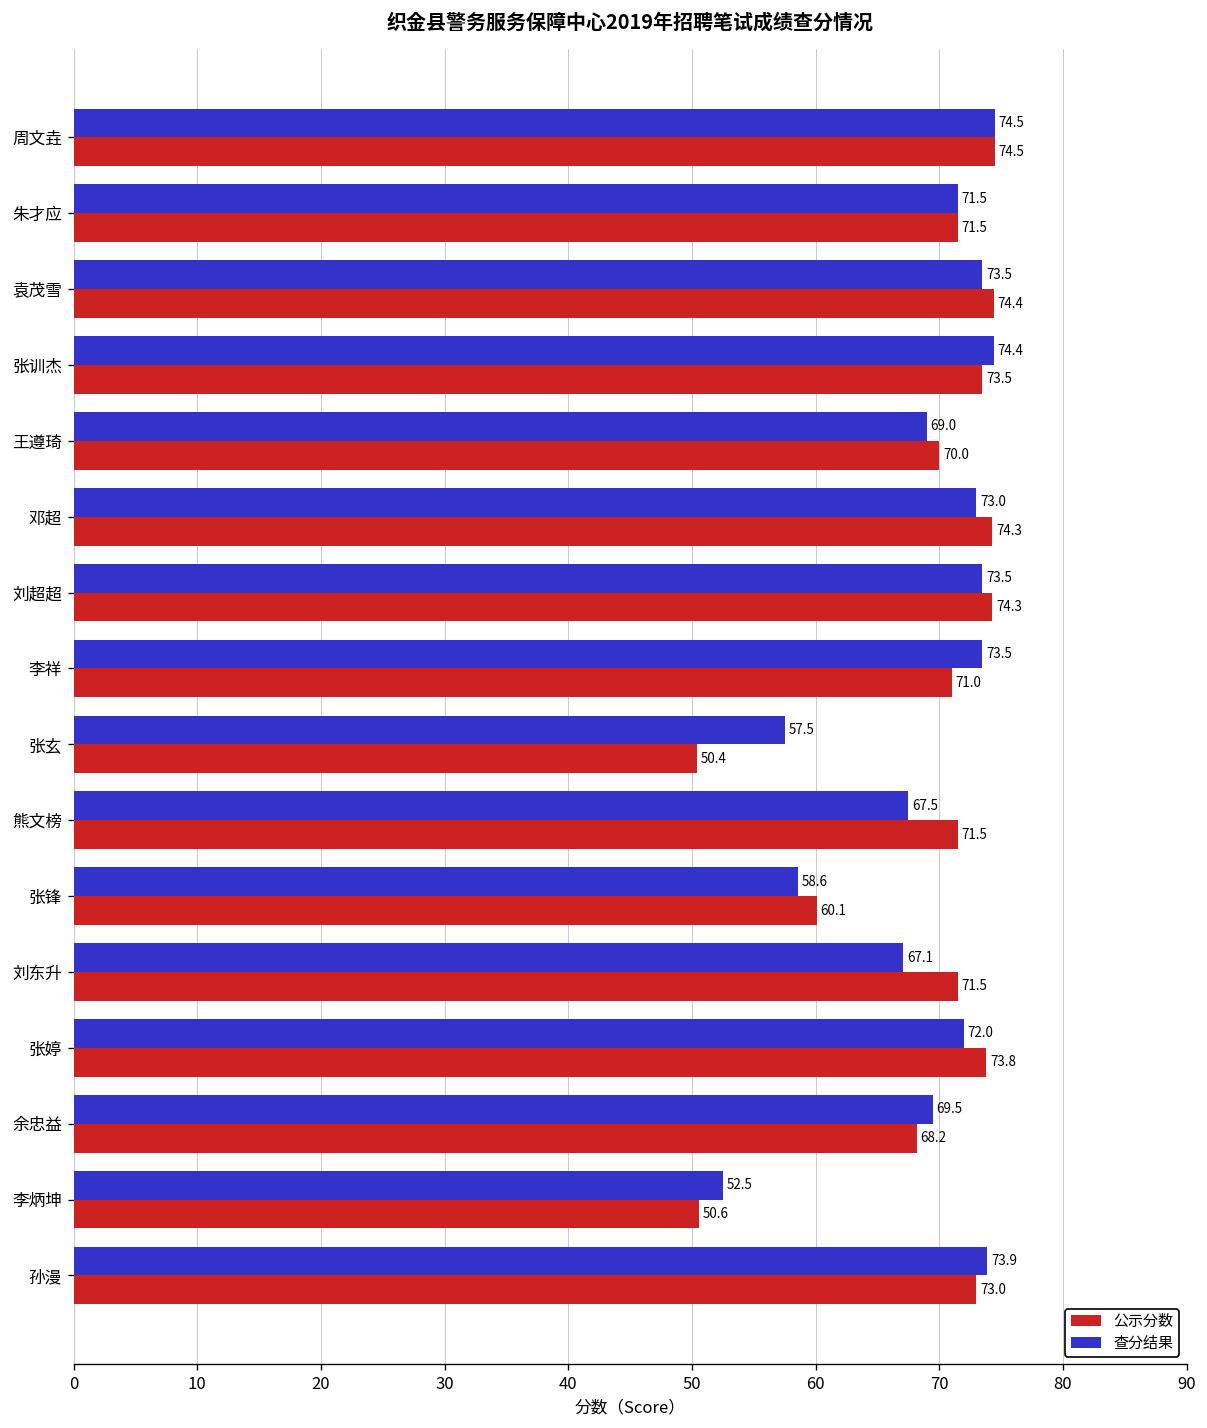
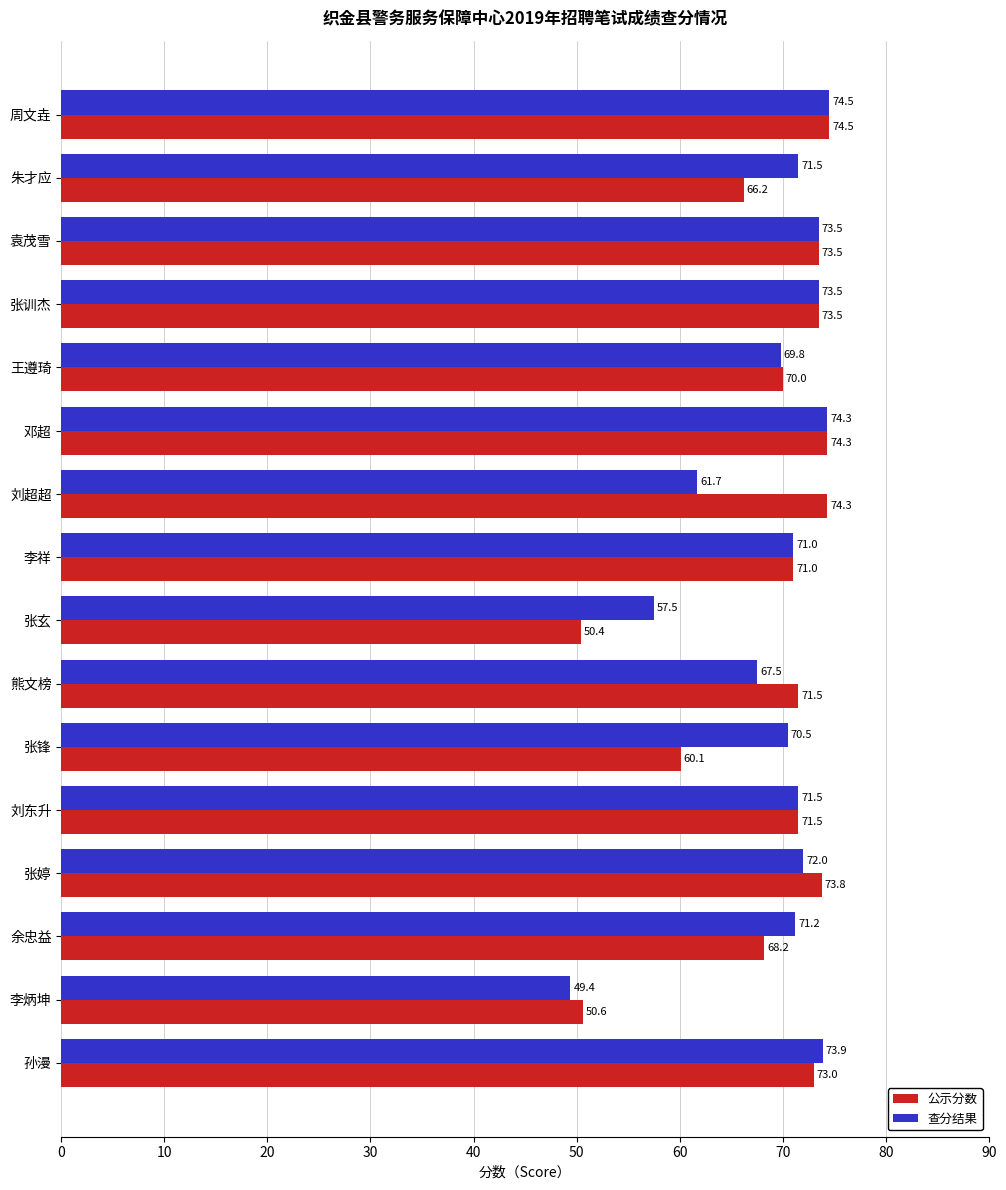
  {
    "公示分数": {
      "周文垚": 74.5,
-     "朱才应": 71.5,
-     "袁茂雪": 74.4,
+     "朱才应": 66.2,
+     "袁茂雪": 73.5,
      "张训杰": 73.5,
      "王遵琦": 70.0,
      "邓超": 74.3,
      "刘超超": 74.3,
      "李祥": 71.0,
      "张玄": 50.4,
      "熊文榜": 71.5,
      "张锋": 60.1,
      "刘东升": 71.5,
      "张婷": 73.8,
      "余忠益": 68.2,
      "李炳坤": 50.6,
      "孙漫": 73.0
    },
    "查分结果": {
      "周文垚": 74.5,
      "朱才应": 71.5,
      "袁茂雪": 73.5,
-     "张训杰": 74.4,
-     "王遵琦": 69.0,
-     "邓超": 73.0,
-     "刘超超": 73.5,
-     "李祥": 73.5,
+     "张训杰": 73.5,
+     "王遵琦": 69.8,
+     "邓超": 74.3,
+     "刘超超": 61.7,
+     "李祥": 71.0,
      "张玄": 57.5,
      "熊文榜": 67.5,
-     "张锋": 58.6,
-     "刘东升": 67.1,
+     "张锋": 70.5,
+     "刘东升": 71.5,
      "张婷": 72.0,
-     "余忠益": 69.5,
-     "李炳坤": 52.5,
+     "余忠益": 71.2,
+     "李炳坤": 49.4,
      "孙漫": 73.9
    }
  }
